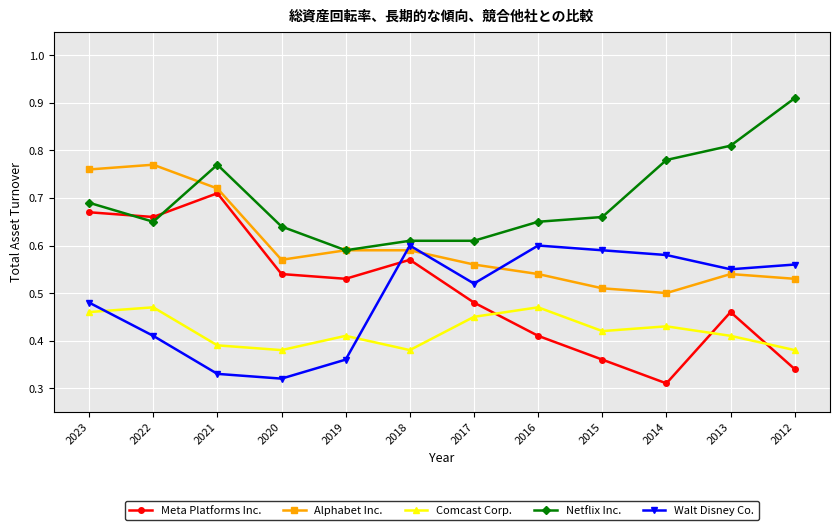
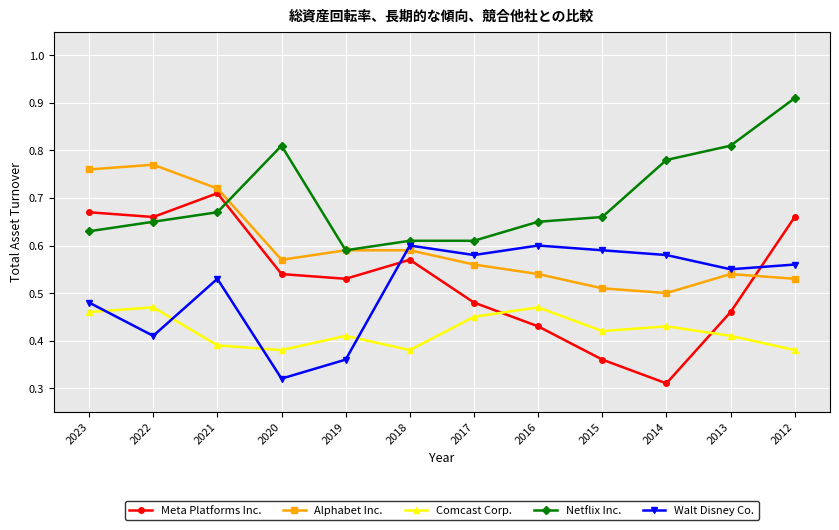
  {
    "Meta Platforms Inc.": {
      "2023": 0.67,
      "2022": 0.66,
      "2021": 0.71,
      "2020": 0.54,
      "2019": 0.53,
      "2018": 0.57,
      "2017": 0.48,
-     "2016": 0.41,
+     "2016": 0.43,
      "2015": 0.36,
      "2014": 0.31,
      "2013": 0.46,
-     "2012": 0.34
+     "2012": 0.66
    },
    "Alphabet Inc.": {
      "2023": 0.76,
      "2022": 0.77,
      "2021": 0.72,
      "2020": 0.57,
      "2018": 0.59,
      "2017": 0.56,
      "2016": 0.54,
      "2015": 0.51,
      "2014": 0.50,
      "2013": 0.54,
      "2012": 0.53
    },
    "Comcast Corp.": {
      "2023": 0.46,
      "2022": 0.47,
      "2021": 0.39,
      "2020": 0.38,
      "2019": 0.41,
      "2018": 0.38,
      "2017": 0.45,
      "2016": 0.47,
      "2015": 0.42,
      "2014": 0.43,
      "2013": 0.41,
      "2012": 0.38
    },
    "Netflix Inc.": {
-     "2023": 0.69,
+     "2023": 0.63,
      "2022": 0.65,
-     "2021": 0.77,
-     "2020": 0.64,
+     "2021": 0.67,
+     "2020": 0.81,
      "2018": 0.61,
      "2017": 0.61,
      "2016": 0.65,
      "2015": 0.66,
      "2014": 0.78,
      "2013": 0.81,
      "2012": 0.91
    },
    "Walt Disney Co.": {
      "2023": 0.48,
      "2022": 0.41,
-     "2021": 0.33,
+     "2021": 0.53,
      "2020": 0.32,
      "2019": 0.36,
      "2018": 0.60,
-     "2017": 0.52,
+     "2017": 0.58,
      "2016": 0.60,
      "2015": 0.59,
      "2014": 0.58,
      "2013": 0.55,
      "2012": 0.56
    }
  }
